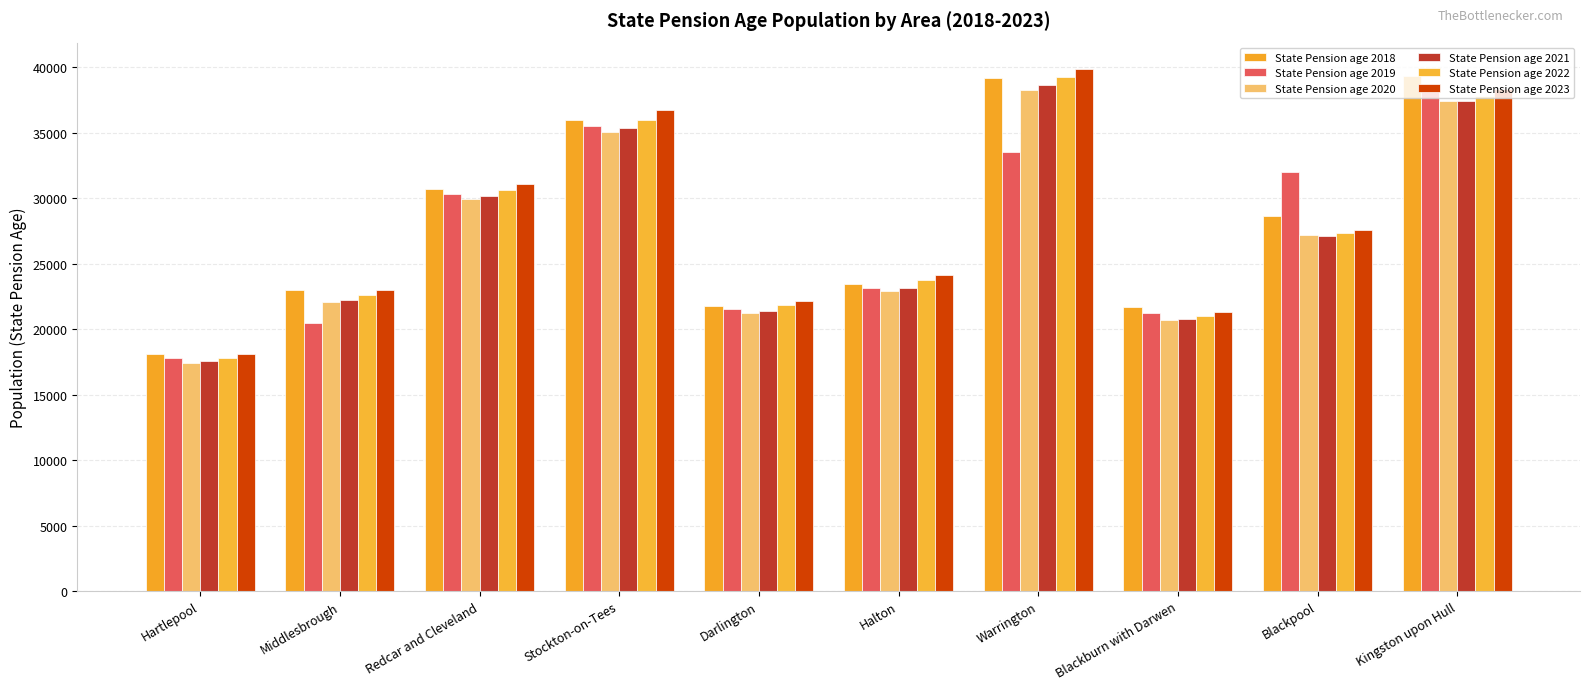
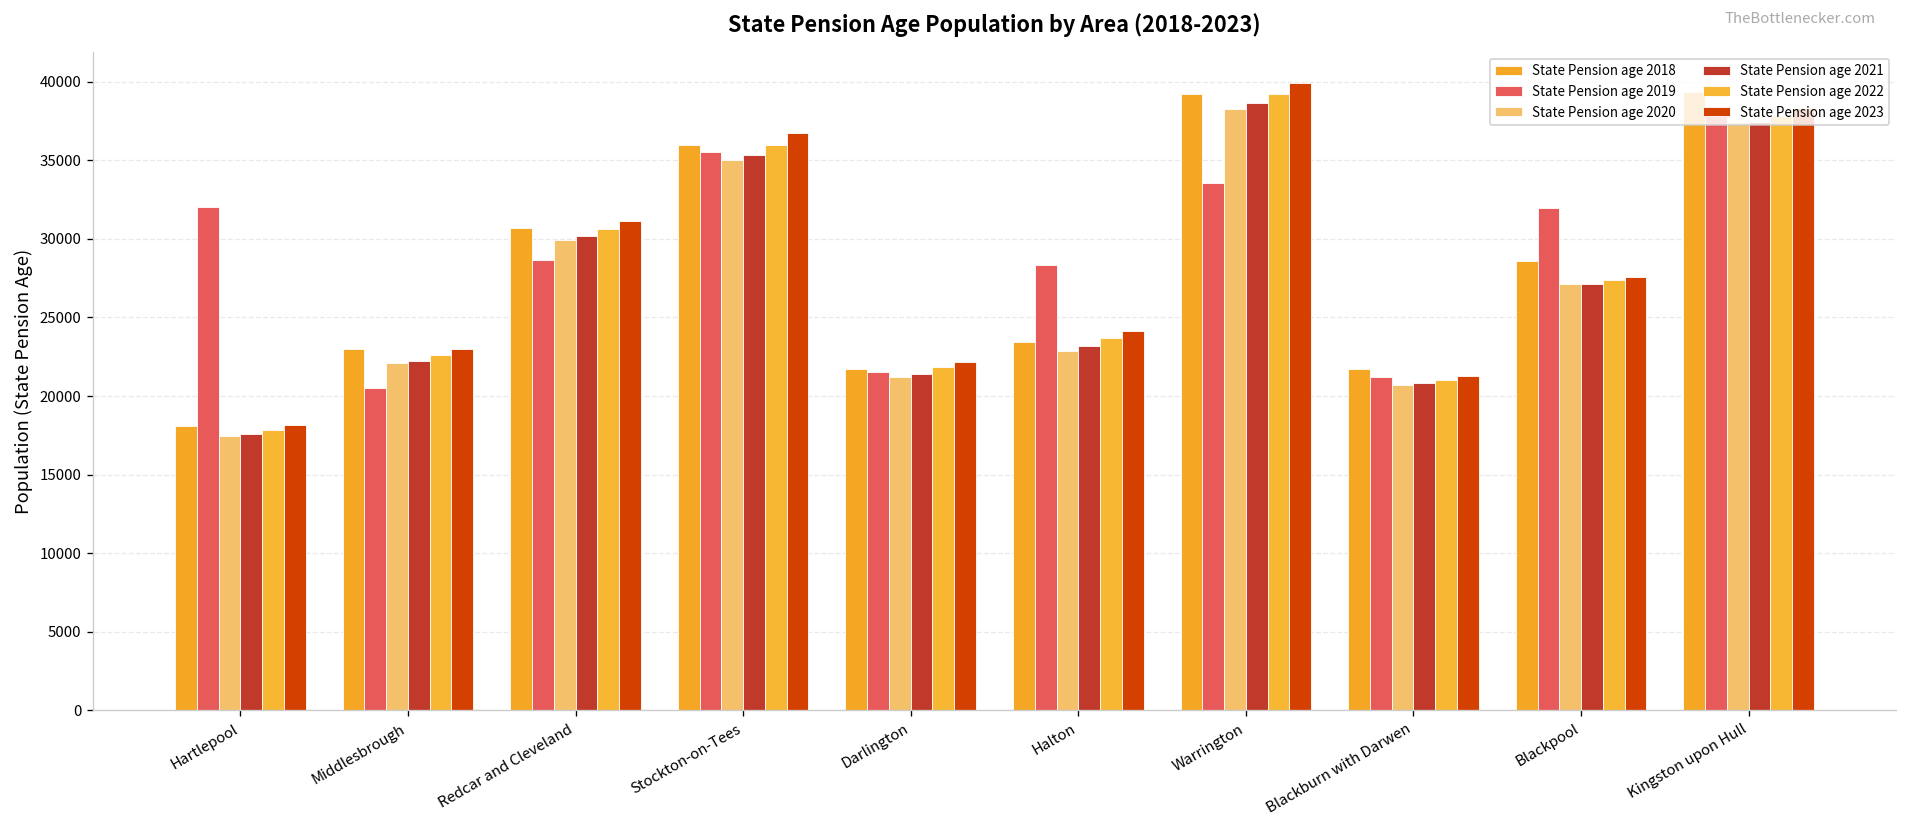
  {
    "State Pension age 2019": {
-     "Hartlepool": 17800,
+     "Hartlepool": 32000,
      "Middlesbrough": 20500,
-     "Redcar and Cleveland": 30300,
+     "Redcar and Cleveland": 28600,
      "Stockton-on-Tees": 35500,
      "Darlington": 21500,
-     "Halton": 23200,
+     "Halton": 28300,
      "Warrington": 33500,
      "Blackburn with Darwen": 21200,
      "Blackpool": 32000
    }
  }
